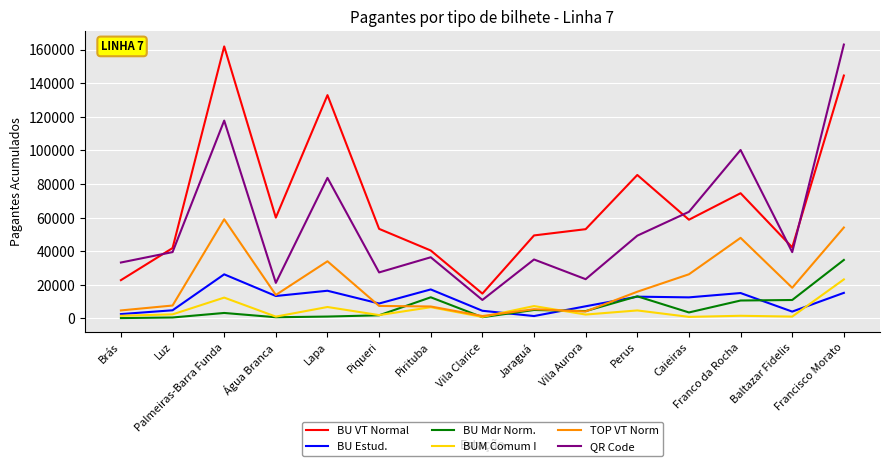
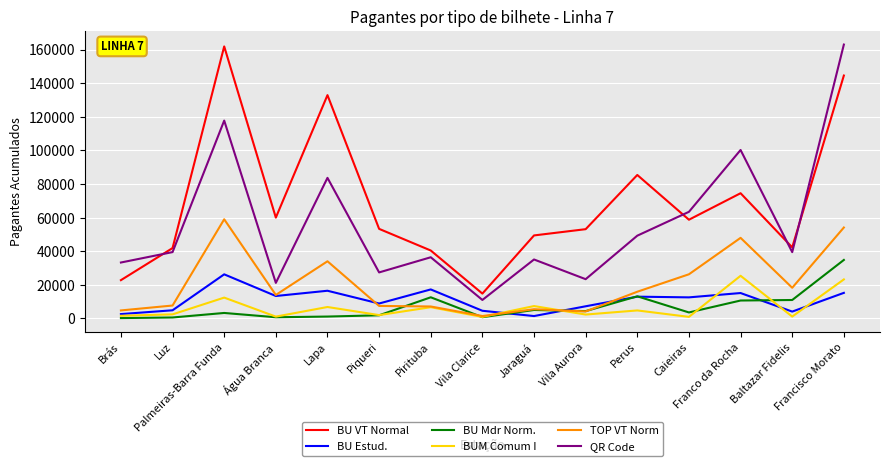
  {
    "BU VT Normal": {
      "Brás": 23000,
      "Luz": 42000,
      "Palmeiras-Barra Funda": 162000,
      "Água Branca": 60000,
      "Lapa": 133000,
      "Piqueri": 53000,
      "Pirituba": 40000,
      "Vila Clarice": 15000,
      "Jaraguá": 49000,
      "Vila Aurora": 53000,
      "Perus": 85000,
      "Caieiras": 59000,
      "Franco da Rocha": 74000,
      "Baltazar Fidelis": 42000,
      "Francisco Morato": 145000
    },
    "BU Estud.": {
      "Luz": 5000,
      "Palmeiras-Barra Funda": 26000,
      "Lapa": 16000,
      "Pirituba": 17000,
      "Vila Clarice": 5000,
      "Jaraguá": 1000,
      "Vila Aurora": 7000,
      "Caieiras": 13000,
      "Franco da Rocha": 15000,
      "Baltazar Fidelis": 4000,
      "Francisco Morato": 15000
    },
    "BU Mdr Norm.": {
      "Luz": 1000,
      "Palmeiras-Barra Funda": 3000,
      "Lapa": 1000,
      "Pirituba": 13000,
      "Caieiras": 4000,
      "Franco da Rocha": 11000,
      "Baltazar Fidelis": 11000,
      "Francisco Morato": 35000
    },
    "BUM Comum I": {
      "Luz": 2000,
      "Palmeiras-Barra Funda": 12000,
      "Lapa": 7000,
      "Jaraguá": 7000,
      "Vila Aurora": 2000,
      "Perus": 5000,
      "Caieiras": 1000,
-     "Franco da Rocha": 2000,
+     "Franco da Rocha": 25000,
      "Baltazar Fidelis": 1000,
      "Francisco Morato": 23000
    },
    "TOP VT Norm": {
      "Brás": 5000,
      "Luz": 8000,
      "Palmeiras-Barra Funda": 59000,
      "Lapa": 34000,
      "Perus": 16000,
      "Caieiras": 26000,
      "Franco da Rocha": 48000,
      "Baltazar Fidelis": 18000,
      "Francisco Morato": 54000
    },
    "QR Code": {
      "Brás": 33000,
      "Luz": 39000,
      "Palmeiras-Barra Funda": 118000,
      "Água Branca": 21000,
      "Lapa": 84000,
      "Piqueri": 27000,
      "Pirituba": 36000,
      "Vila Clarice": 11000,
      "Jaraguá": 35000,
      "Vila Aurora": 23000,
      "Perus": 49000,
      "Caieiras": 63000,
      "Franco da Rocha": 100000,
      "Baltazar Fidelis": 39000,
      "Francisco Morato": 163000
    }
  }
